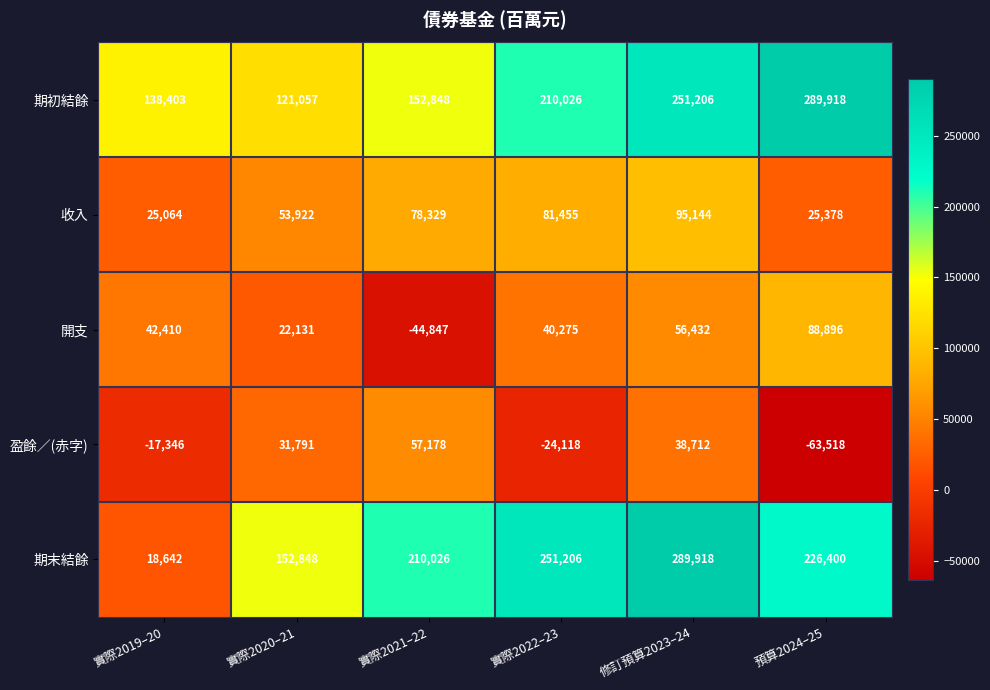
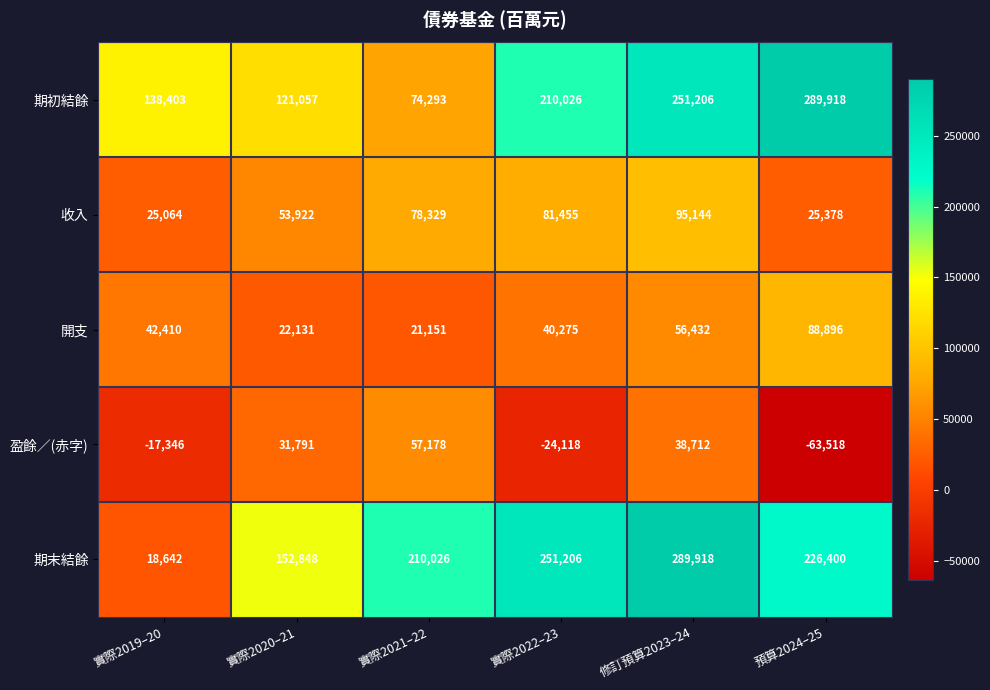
  {
    "期初結餘": {
      "實際2019–20": "138,403",
      "實際2020–21": "121,057",
-     "實際2021–22": "152,848",
+     "實際2021–22": "74,293",
      "實際2022–23": "210,026",
      "修訂預算2023–24": "251,206",
      "預算2024–25": "289,918"
    },
    "收入": {
      "實際2019–20": "25,064",
      "實際2020–21": "53,922",
      "實際2021–22": "78,329",
      "實際2022–23": "81,455",
      "修訂預算2023–24": "95,144",
      "預算2024–25": "25,378"
    },
    "開支": {
      "實際2019–20": "42,410",
      "實際2020–21": "22,131",
-     "實際2021–22": "-44,847",
+     "實際2021–22": "21,151",
      "實際2022–23": "40,275",
      "修訂預算2023–24": "56,432",
      "預算2024–25": "88,896"
    },
    "盈餘／(赤字)": {
      "實際2019–20": "-17,346",
      "實際2020–21": "31,791",
      "實際2021–22": "57,178",
      "實際2022–23": "-24,118",
      "修訂預算2023–24": "38,712",
      "預算2024–25": "-63,518"
    },
    "期末結餘": {
      "實際2019–20": "18,642",
      "實際2020–21": "152,848",
      "實際2021–22": "210,026",
      "實際2022–23": "251,206",
      "修訂預算2023–24": "289,918",
      "預算2024–25": "226,400"
    }
  }
